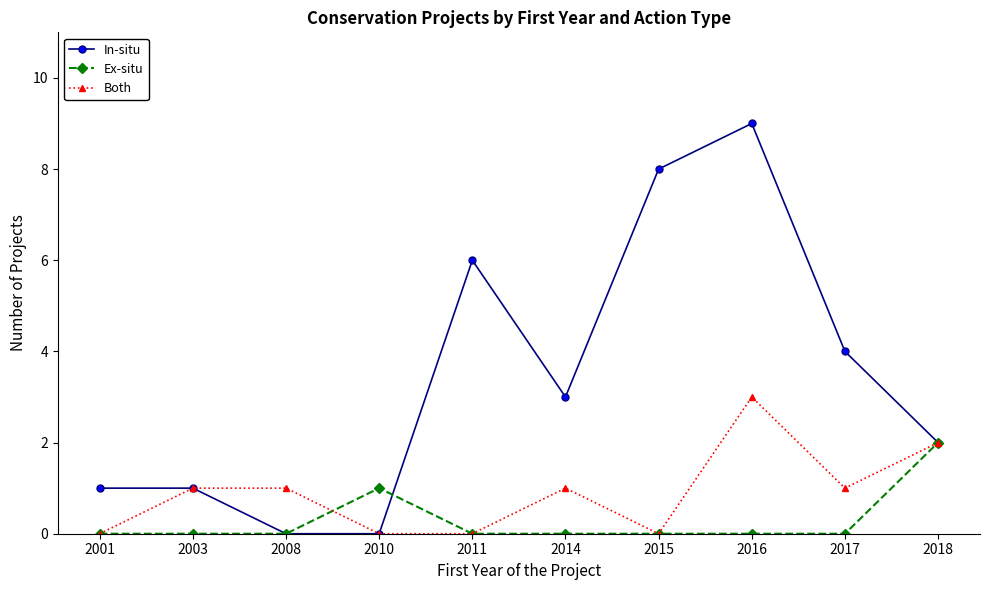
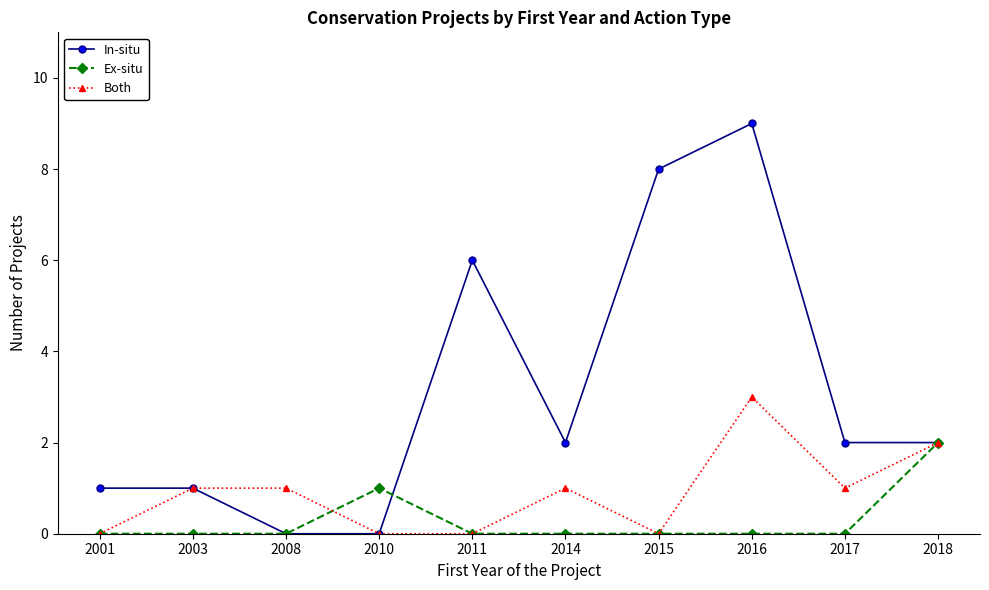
  {
    "In-situ": {
      "2001": 1,
      "2011": 6,
-     "2014": 3,
+     "2014": 2,
      "2015": 8,
      "2016": 9,
-     "2017": 4
+     "2017": 2
    },
    "Ex-situ": {
      "2003": 0,
      "2010": 1,
      "2014": 0,
      "2016": 0,
      "2017": 0
    },
    "Both": {
      "2008": 1,
      "2014": 1,
      "2016": 3,
      "2017": 1
    }
  }
